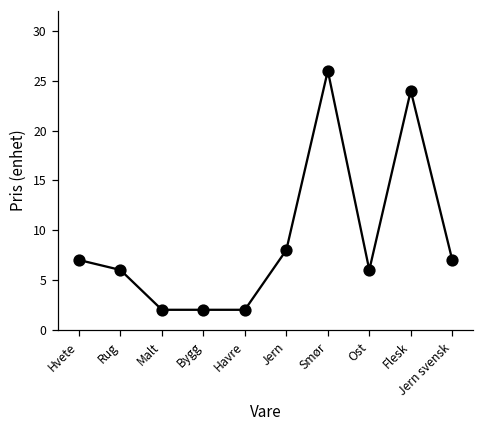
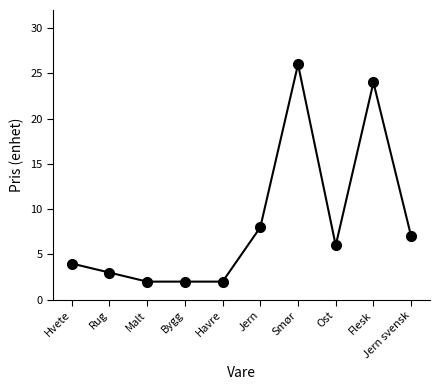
  {
-   "Hvete": 7,
-   "Rug": 6,
+   "Hvete": 4,
+   "Rug": 3,
    "Malt": 2,
    "Bygg": 2,
    "Havre": 2,
    "Jern": 8,
    "Smør": 26,
    "Ost": 6,
    "Flesk": 24,
    "Jern svensk": 7
  }
